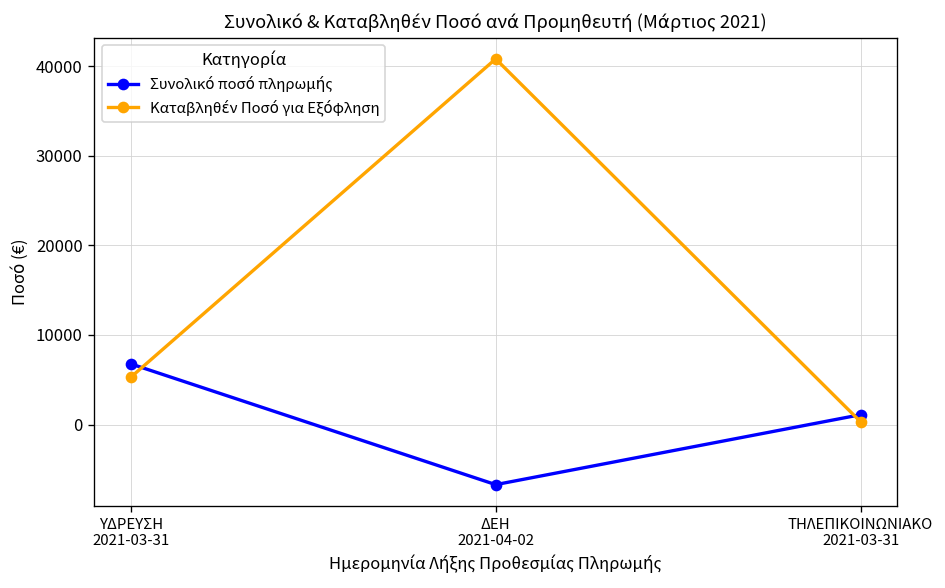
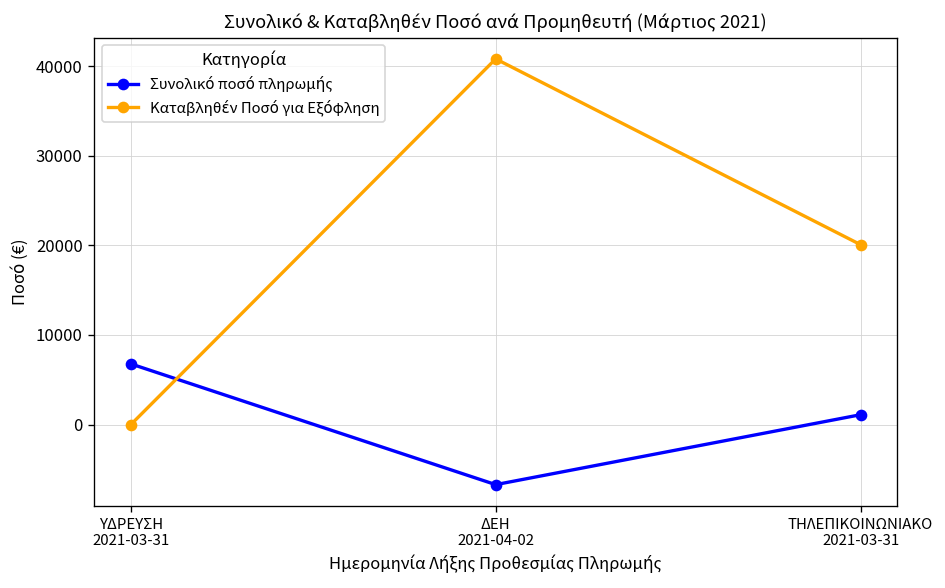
  {
    "Συνολικό ποσό πληρωμής": {
      "ΥΔΡΕΥΣΗ 2021-03-31": 7000,
      "ΔΕΗ 2021-04-02": -7000,
      "ΤΗΛΕΠΙΚΟΙΝΩΝΙΑΚΟ 2021-03-31": 1000
    },
    "Καταβληθέν Ποσό για Εξόφληση": {
-     "ΥΔΡΕΥΣΗ 2021-03-31": 5000,
+     "ΥΔΡΕΥΣΗ 2021-03-31": 0,
      "ΔΕΗ 2021-04-02": 41000,
-     "ΤΗΛΕΠΙΚΟΙΝΩΝΙΑΚΟ 2021-03-31": 0
+     "ΤΗΛΕΠΙΚΟΙΝΩΝΙΑΚΟ 2021-03-31": 20000
    }
  }
